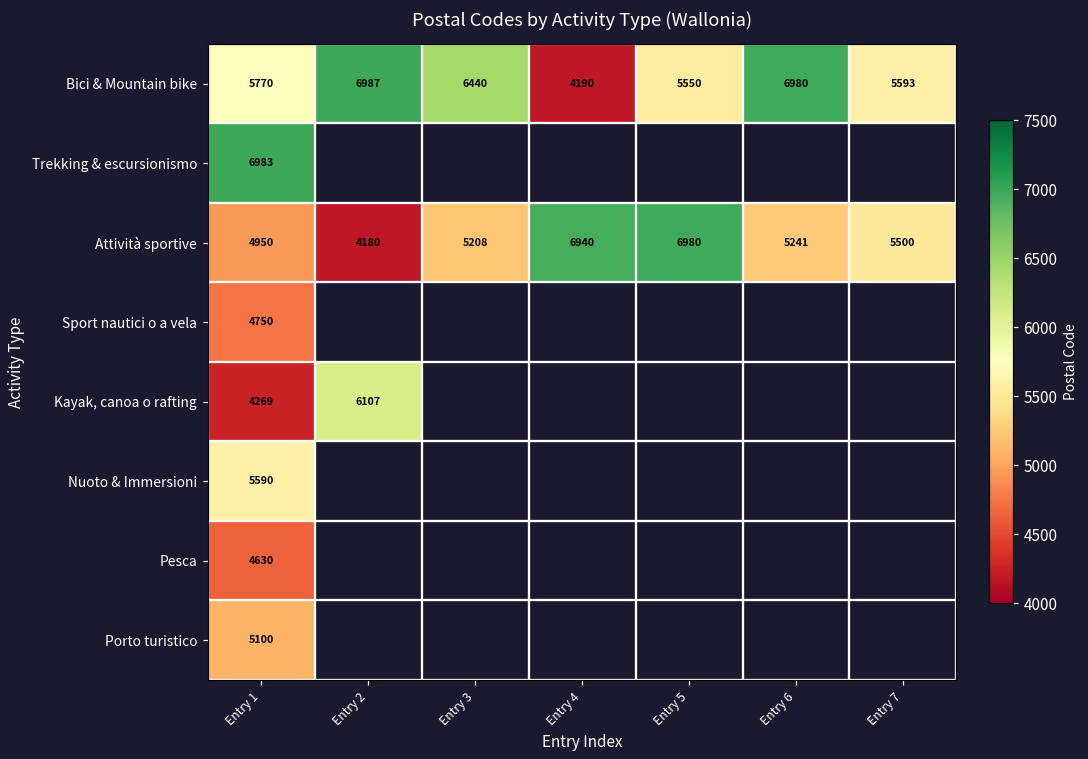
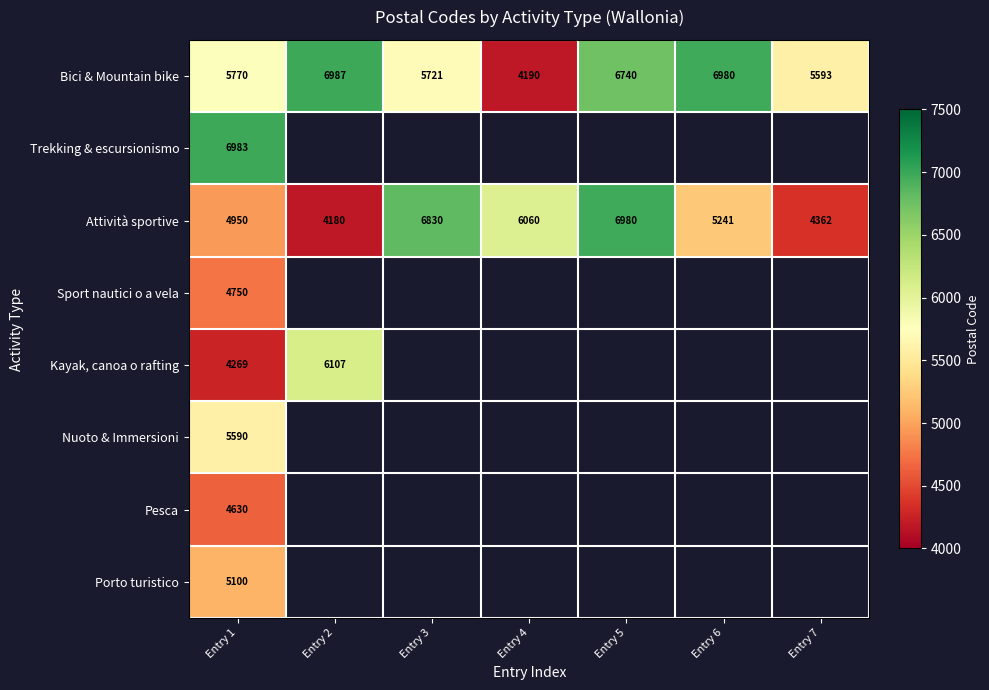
  {
    "Bici & Mountain bike": {
      "Entry 1": 5770,
      "Entry 2": 6987,
-     "Entry 3": 6440,
+     "Entry 3": 5721,
      "Entry 4": 4190,
-     "Entry 5": 5550,
+     "Entry 5": 6740,
      "Entry 6": 6980,
      "Entry 7": 5593
    },
    "Trekking & escursionismo": {
      "Entry 1": 6983
    },
    "Attività sportive": {
      "Entry 1": 4950,
      "Entry 2": 4180,
-     "Entry 3": 5208,
-     "Entry 4": 6940,
+     "Entry 3": 6830,
+     "Entry 4": 6060,
      "Entry 5": 6980,
      "Entry 6": 5241,
-     "Entry 7": 5500
+     "Entry 7": 4362
    },
    "Sport nautici o a vela": {
      "Entry 1": 4750
    },
    "Kayak, canoa o rafting": {
      "Entry 1": 4269,
      "Entry 2": 6107
    },
    "Nuoto & Immersioni": {
      "Entry 1": 5590
    },
    "Pesca": {
      "Entry 1": 4630
    },
    "Porto turistico": {
      "Entry 1": 5100
    }
  }
